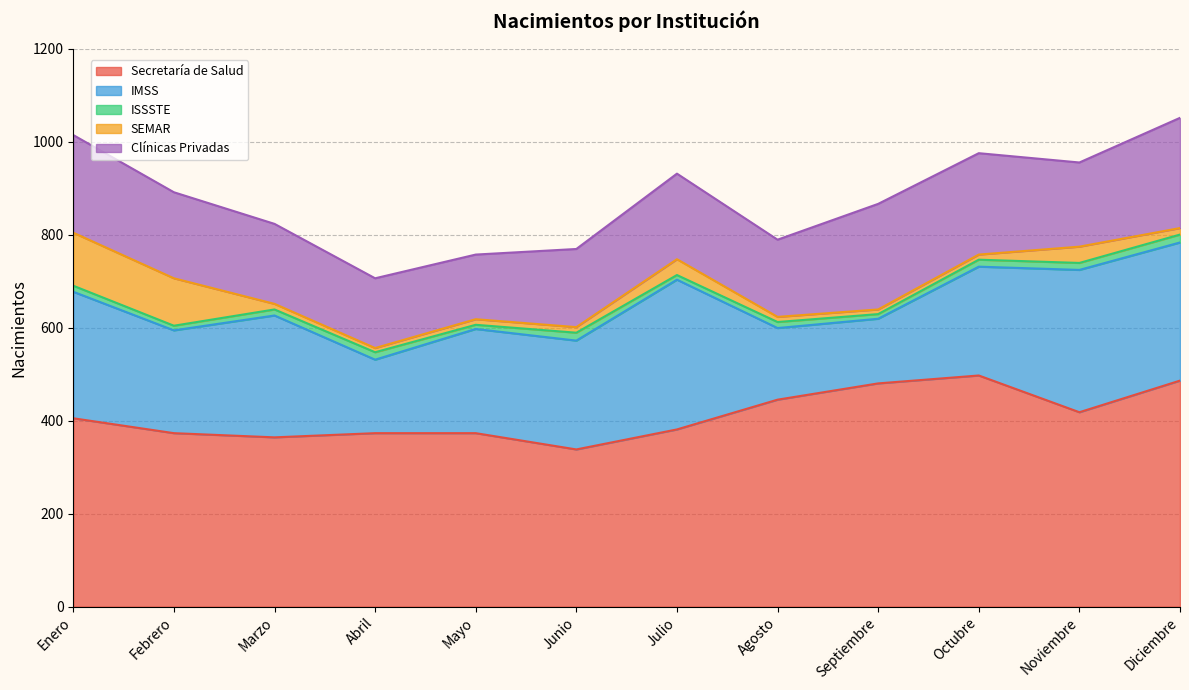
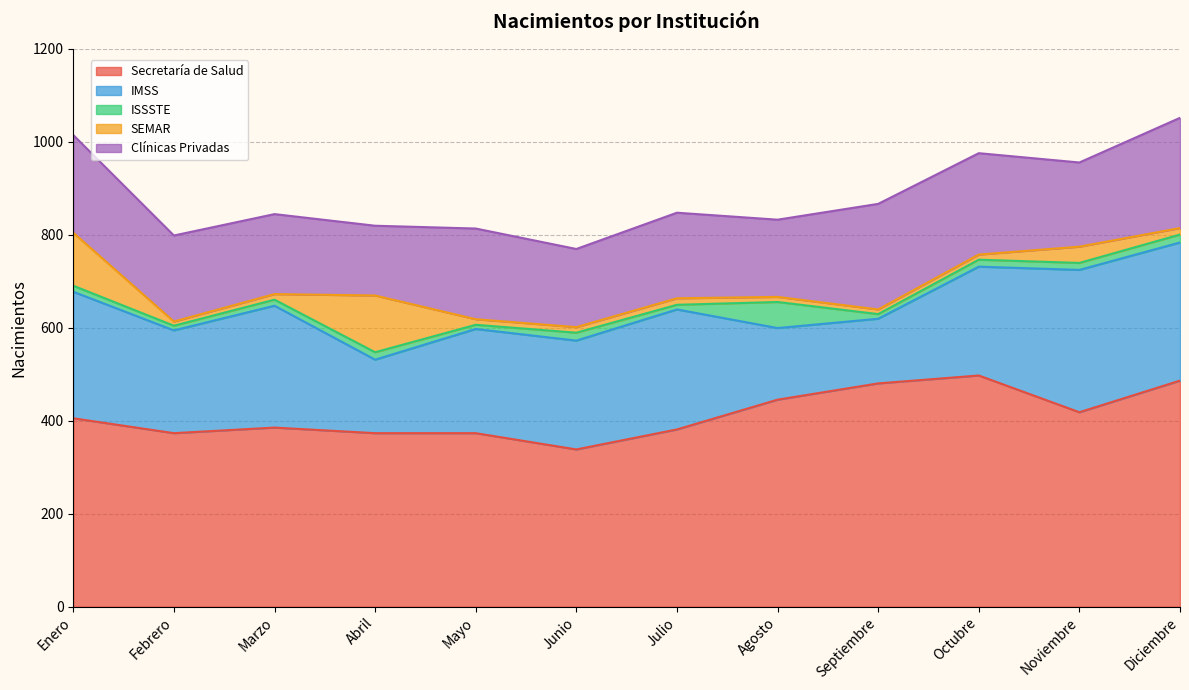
  {
    "Secretaría de Salud": {
      "Enero": 410,
      "Febrero": 370,
-     "Marzo": 360,
+     "Marzo": 390,
      "Abril": 370,
      "Mayo": 370,
      "Junio": 340,
      "Julio": 380,
      "Agosto": 450,
      "Septiembre": 480,
      "Octubre": 500,
      "Noviembre": 420,
      "Diciembre": 490
    },
    "IMSS": {
      "Enero": 270,
      "Febrero": 220,
      "Marzo": 260,
      "Abril": 160,
      "Mayo": 220,
      "Junio": 230,
-     "Julio": 320,
+     "Julio": 260,
      "Agosto": 150,
      "Septiembre": 140,
      "Octubre": 230,
      "Noviembre": 310,
      "Diciembre": 300
    },
    "ISSSTE": {
      "Enero": 10,
      "Febrero": 10,
      "Marzo": 10,
      "Abril": 20,
      "Mayo": 10,
      "Junio": 20,
      "Julio": 10,
-     "Agosto": 10,
+     "Agosto": 60,
      "Septiembre": 10,
      "Octubre": 20,
      "Noviembre": 20,
      "Diciembre": 20
    },
    "SEMAR": {
      "Enero": 110,
-     "Febrero": 100,
+     "Febrero": 10,
      "Marzo": 10,
-     "Abril": 10,
+     "Abril": 120,
      "Mayo": 10,
      "Junio": 10,
-     "Julio": 30,
+     "Julio": 10,
      "Agosto": 10,
      "Septiembre": 10,
      "Octubre": 10,
      "Noviembre": 40,
      "Diciembre": 10
    },
    "Clínicas Privadas": {
      "Enero": 210,
      "Febrero": 190,
      "Marzo": 170,
      "Abril": 150,
-     "Mayo": 140,
+     "Mayo": 200,
      "Junio": 170,
      "Julio": 180,
      "Agosto": 170,
      "Septiembre": 230,
      "Octubre": 220,
      "Noviembre": 180,
      "Diciembre": 240
    }
  }
